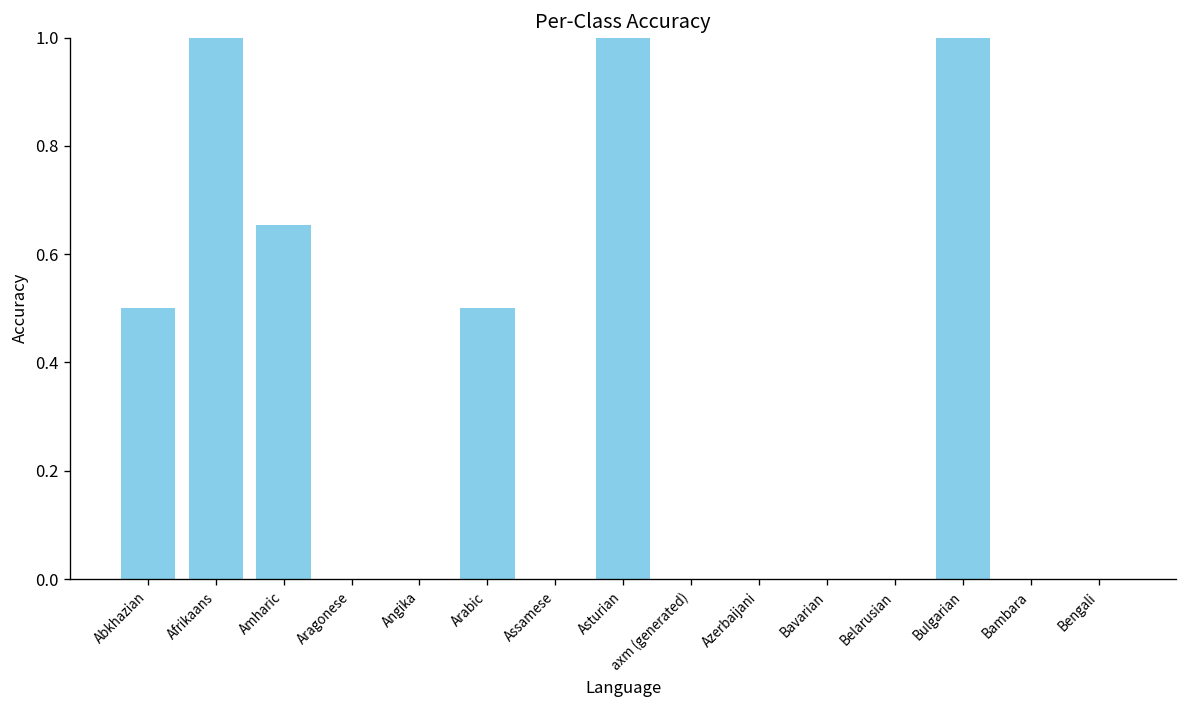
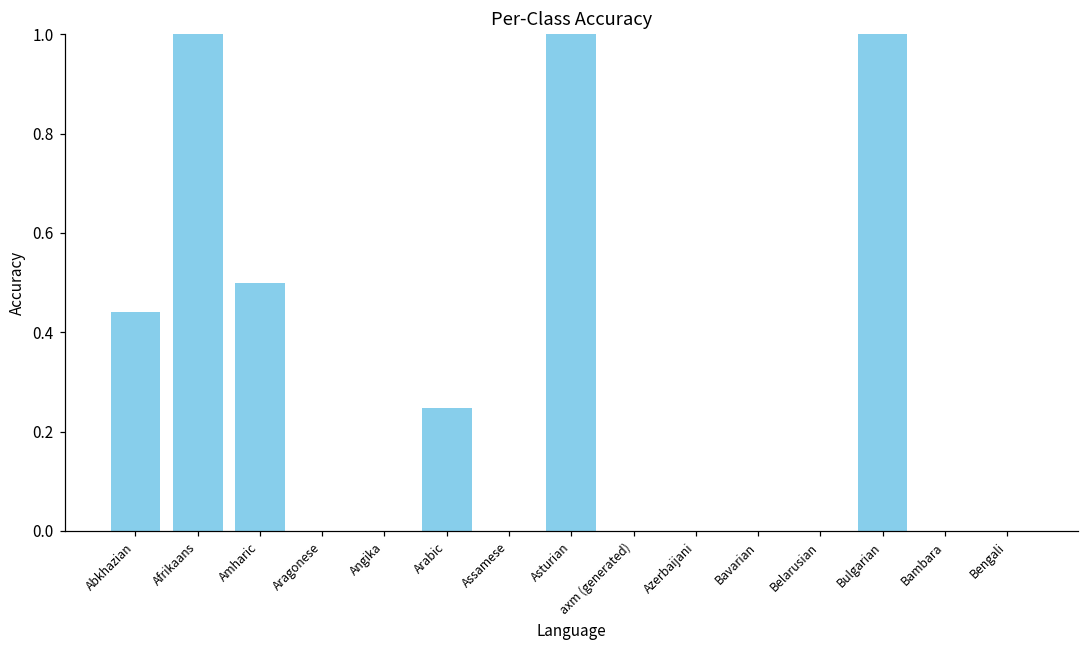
  {
-   "Abkhazian": 0.50,
+   "Abkhazian": 0.44,
    "Afrikaans": 1.00,
-   "Amharic": 0.65,
+   "Amharic": 0.50,
    "Aragonese": 0.00,
    "Angika": 0.00,
-   "Arabic": 0.50,
+   "Arabic": 0.25,
    "Assamese": 0.00,
    "Asturian": 1.00,
    "axm (generated)": 0.00,
    "Azerbaijani": 0.00,
    "Bavarian": 0.00,
    "Belarusian": 0.00,
    "Bulgarian": 1.00,
    "Bambara": 0.00,
    "Bengali": 0.00
  }
